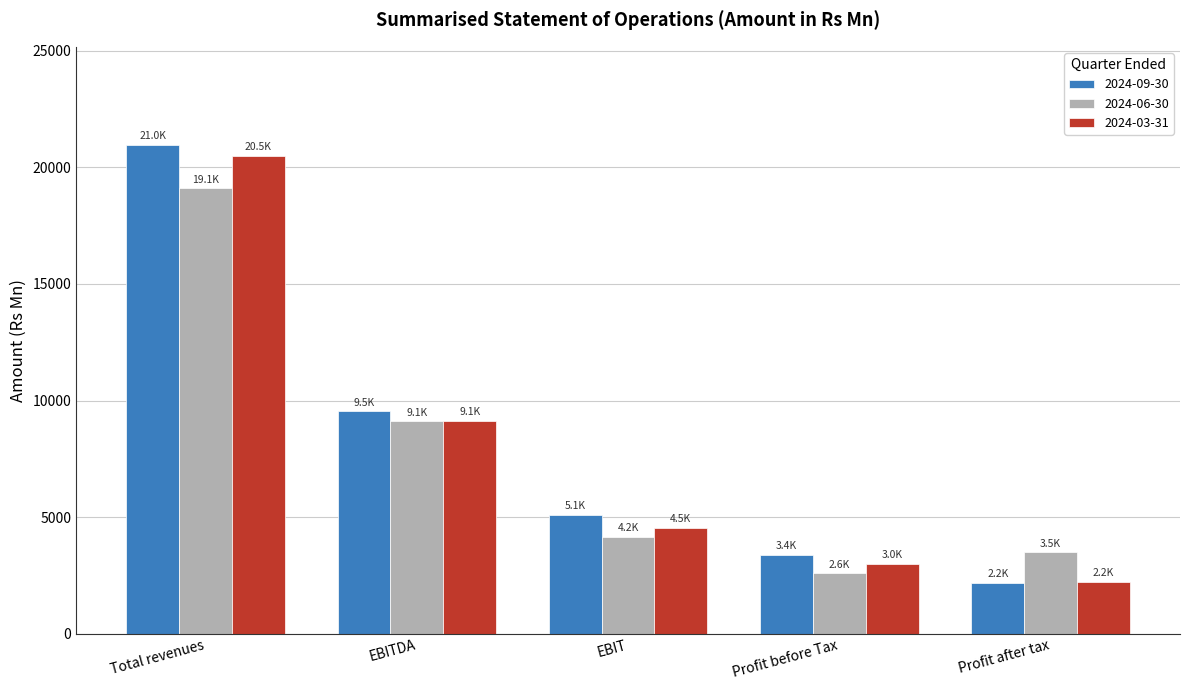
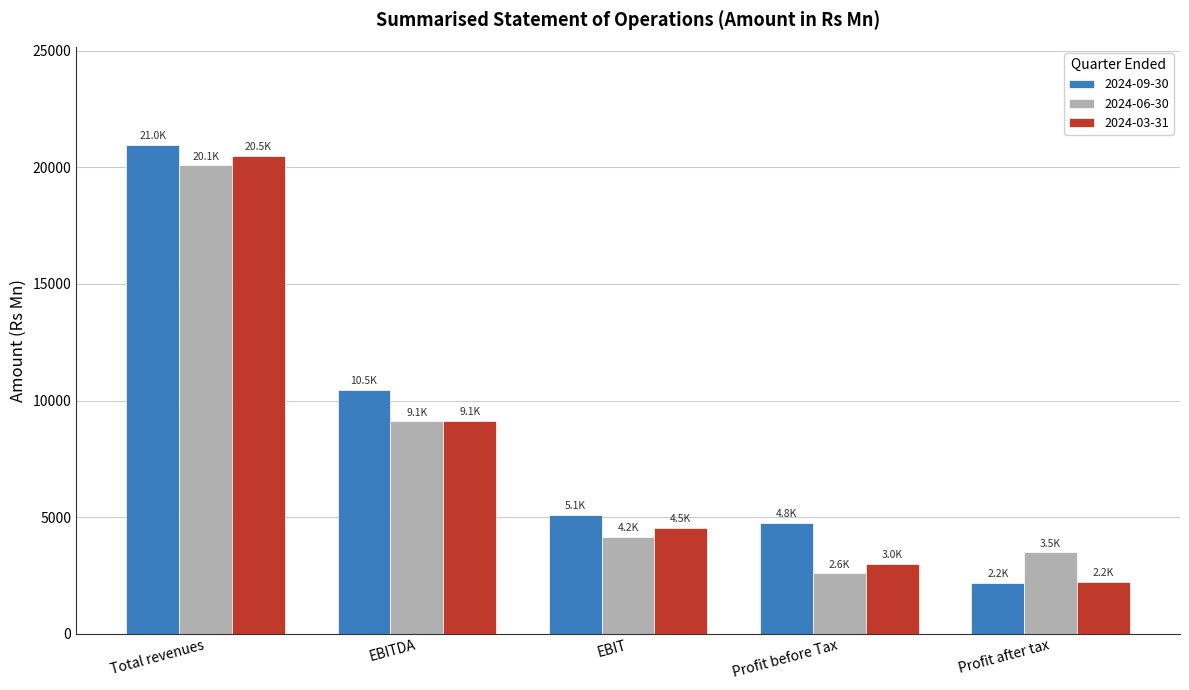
  {
    "2024-09-30": {
      "Total revenues": "21.0K",
-     "EBITDA": "9.5K",
+     "EBITDA": "10.5K",
      "EBIT": "5.1K",
-     "Profit before Tax": "3.4K",
+     "Profit before Tax": "4.8K",
      "Profit after tax": "2.2K"
    },
    "2024-06-30": {
-     "Total revenues": "19.1K",
+     "Total revenues": "20.1K",
      "EBITDA": "9.1K",
      "EBIT": "4.2K",
      "Profit before Tax": "2.6K",
      "Profit after tax": "3.5K"
    },
    "2024-03-31": {
      "Total revenues": "20.5K",
      "EBITDA": "9.1K",
      "EBIT": "4.5K",
      "Profit before Tax": "3.0K",
      "Profit after tax": "2.2K"
    }
  }
